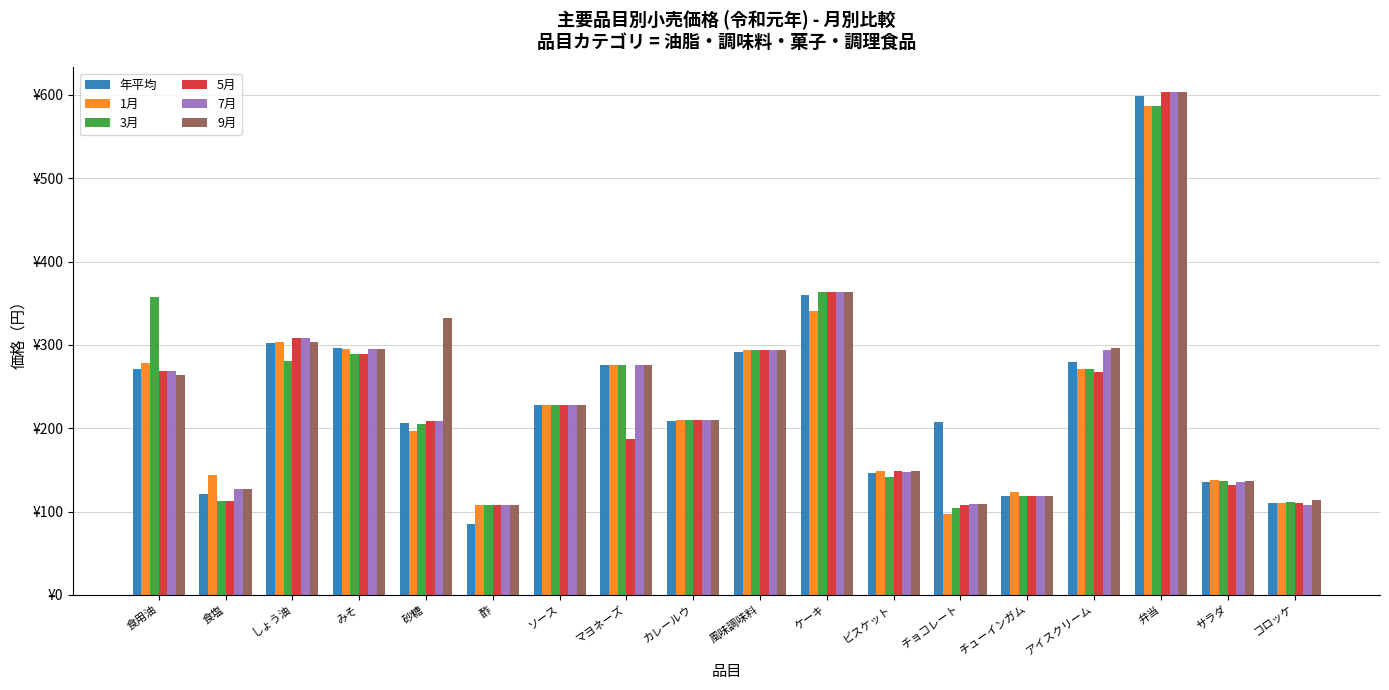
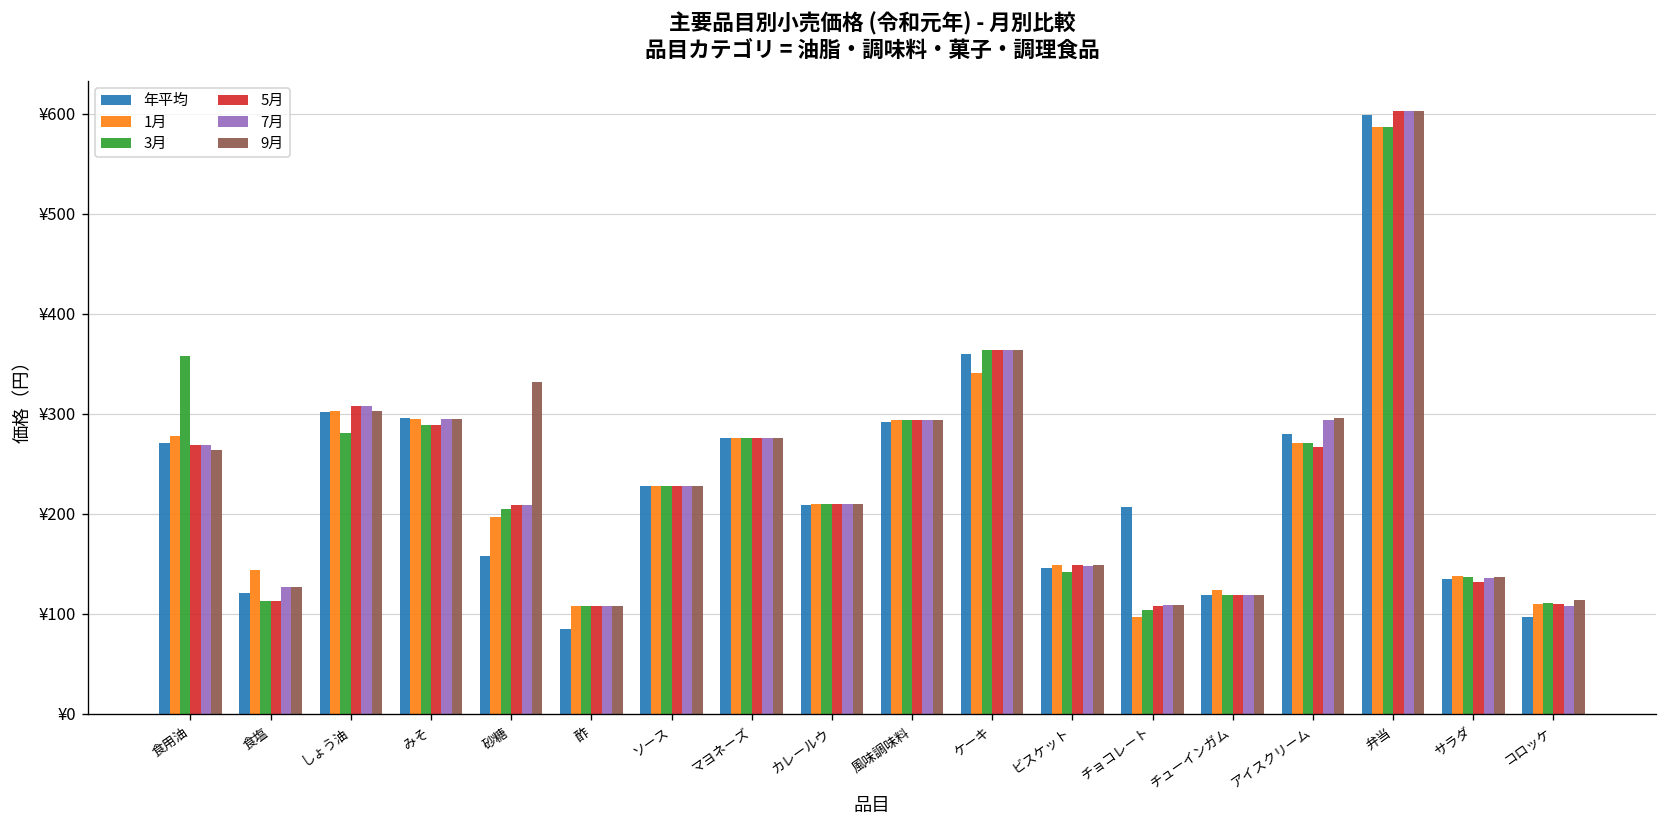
  {
    "年平均": {
      "食用油": "¥270",
      "食塩": "¥120",
      "しょう油": "¥300",
      "みそ": "¥300",
-     "砂糖": "¥210",
+     "砂糖": "¥160",
      "酢": "¥90",
      "ソース": "¥230",
      "マヨネーズ": "¥280",
      "カレールウ": "¥210",
      "風味調味料": "¥290",
      "ケーキ": "¥360",
      "ビスケット": "¥150",
      "チョコレート": "¥210",
      "チューインガム": "¥120",
      "アイスクリーム": "¥280",
      "弁当": "¥600",
      "サラダ": "¥140",
-     "コロッケ": "¥110"
+     "コロッケ": "¥100"
    },
    "1月": {
      "食用油": "¥280",
      "食塩": "¥140",
      "しょう油": "¥300",
      "みそ": "¥300",
      "砂糖": "¥200",
      "酢": "¥110",
      "ソース": "¥230",
      "マヨネーズ": "¥280",
      "カレールウ": "¥210",
      "風味調味料": "¥290",
      "ケーキ": "¥340",
      "ビスケット": "¥150",
      "チョコレート": "¥100",
      "チューインガム": "¥120",
      "アイスクリーム": "¥270",
      "弁当": "¥590",
      "サラダ": "¥140",
      "コロッケ": "¥110"
    },
    "3月": {
      "食用油": "¥360",
      "食塩": "¥110",
      "しょう油": "¥280",
      "みそ": "¥290",
      "砂糖": "¥210",
      "酢": "¥110",
      "ソース": "¥230",
      "マヨネーズ": "¥280",
      "カレールウ": "¥210",
      "風味調味料": "¥290",
      "ケーキ": "¥360",
      "ビスケット": "¥140",
      "チョコレート": "¥100",
      "チューインガム": "¥120",
      "アイスクリーム": "¥270",
      "弁当": "¥590",
      "サラダ": "¥140",
      "コロッケ": "¥110"
    },
    "5月": {
      "食用油": "¥270",
      "食塩": "¥110",
      "しょう油": "¥310",
      "みそ": "¥290",
      "砂糖": "¥210",
      "酢": "¥110",
      "ソース": "¥230",
-     "マヨネーズ": "¥190",
+     "マヨネーズ": "¥280",
      "カレールウ": "¥210",
      "風味調味料": "¥290",
      "ケーキ": "¥360",
      "ビスケット": "¥150",
      "チョコレート": "¥110",
      "チューインガム": "¥120",
      "アイスクリーム": "¥270",
      "弁当": "¥600",
      "サラダ": "¥130",
      "コロッケ": "¥110"
    },
    "7月": {
      "食用油": "¥270",
      "食塩": "¥130",
      "しょう油": "¥310",
      "みそ": "¥300",
      "砂糖": "¥210",
      "酢": "¥110",
      "ソース": "¥230",
      "マヨネーズ": "¥280",
      "カレールウ": "¥210",
      "風味調味料": "¥290",
      "ケーキ": "¥360",
      "ビスケット": "¥150",
      "チョコレート": "¥110",
      "チューインガム": "¥120",
      "アイスクリーム": "¥290",
      "弁当": "¥600",
      "サラダ": "¥140",
      "コロッケ": "¥110"
    },
    "9月": {
      "食用油": "¥260",
      "食塩": "¥130",
      "しょう油": "¥300",
      "みそ": "¥300",
      "砂糖": "¥330",
      "酢": "¥110",
      "ソース": "¥230",
      "マヨネーズ": "¥280",
      "カレールウ": "¥210",
      "風味調味料": "¥290",
      "ケーキ": "¥360",
      "ビスケット": "¥150",
      "チョコレート": "¥110",
      "チューインガム": "¥120",
      "アイスクリーム": "¥300",
      "弁当": "¥600",
      "サラダ": "¥140",
      "コロッケ": "¥110"
    }
  }
